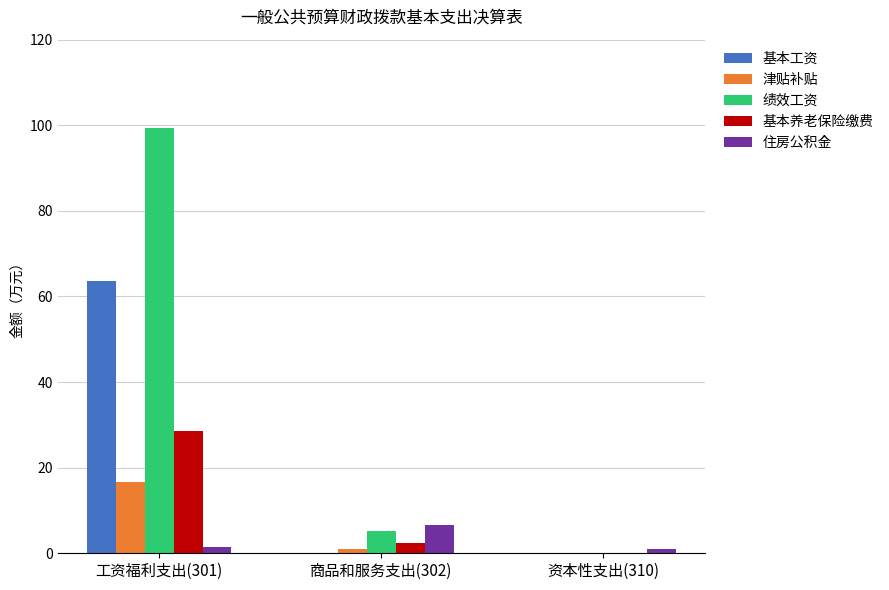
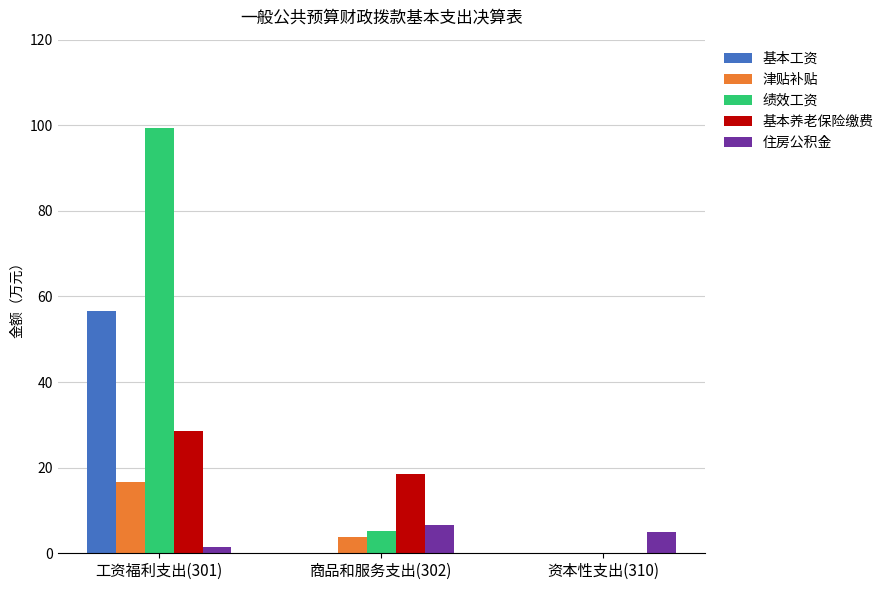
  {
    "基本工资": {
-     "工资福利支出(301)": 64,
+     "工资福利支出(301)": 57,
      "商品和服务支出(302)": 0,
      "资本性支出(310)": 0
    },
    "津贴补贴": {
      "工资福利支出(301)": 17,
-     "商品和服务支出(302)": 1,
+     "商品和服务支出(302)": 4,
      "资本性支出(310)": 0
    },
    "绩效工资": {
      "工资福利支出(301)": 99,
      "商品和服务支出(302)": 5,
      "资本性支出(310)": 0
    },
    "基本养老保险缴费": {
      "工资福利支出(301)": 29,
-     "商品和服务支出(302)": 2,
+     "商品和服务支出(302)": 18,
      "资本性支出(310)": 0
    },
    "住房公积金": {
      "工资福利支出(301)": 1,
      "商品和服务支出(302)": 7,
-     "资本性支出(310)": 1
+     "资本性支出(310)": 5
    }
  }
